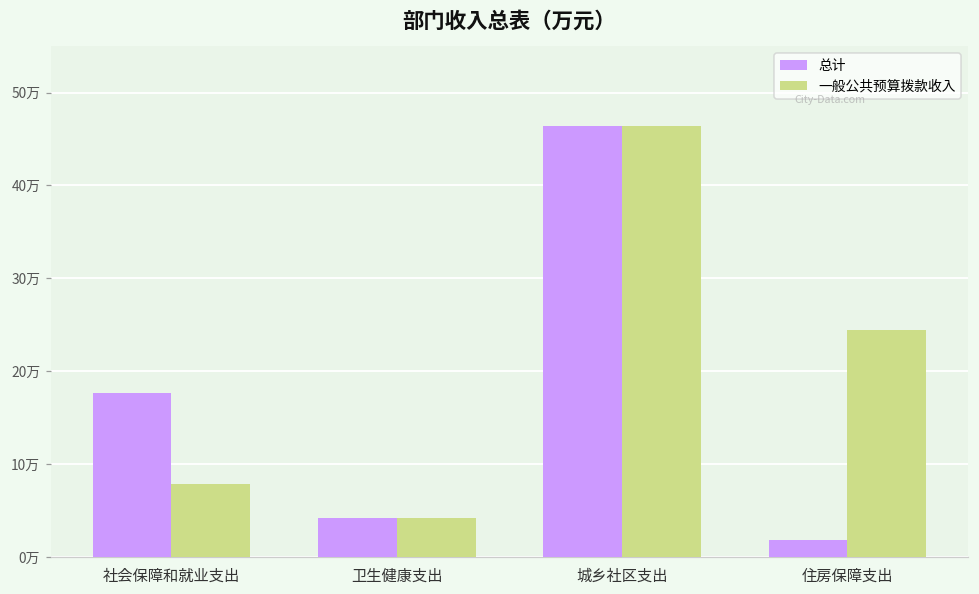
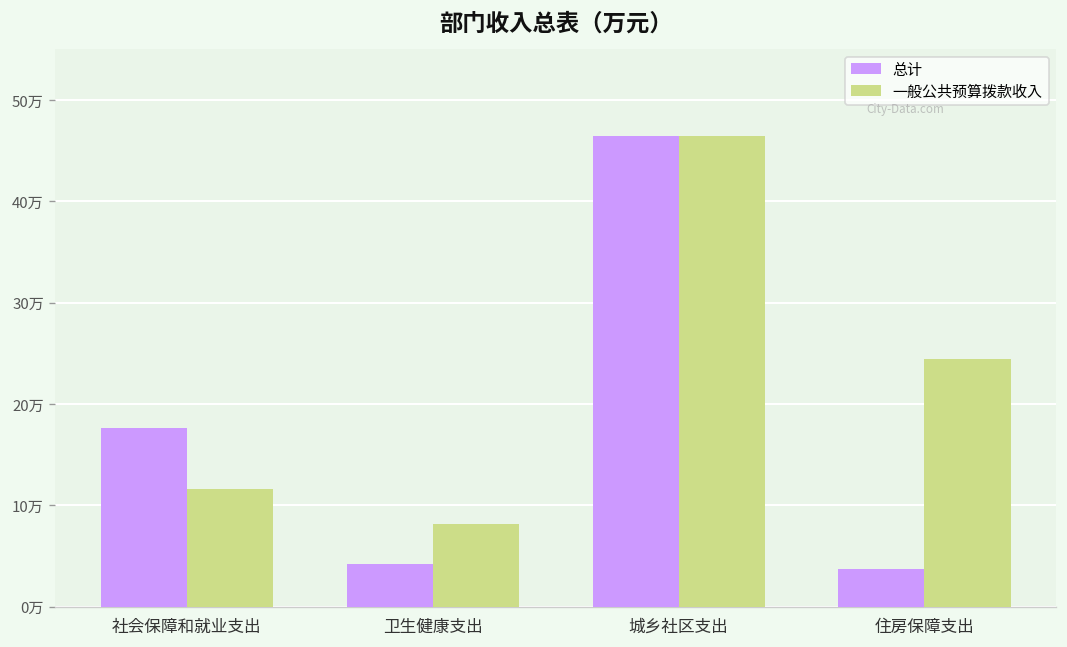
  {
    "总计": {
      "社会保障和就业支出": "18万",
      "卫生健康支出": "4万",
      "城乡社区支出": "46万",
-     "住房保障支出": "2万"
+     "住房保障支出": "4万"
    },
    "一般公共预算拨款收入": {
-     "社会保障和就业支出": "8万",
-     "卫生健康支出": "4万",
+     "社会保障和就业支出": "12万",
+     "卫生健康支出": "8万",
      "城乡社区支出": "46万",
      "住房保障支出": "24万"
    }
  }
